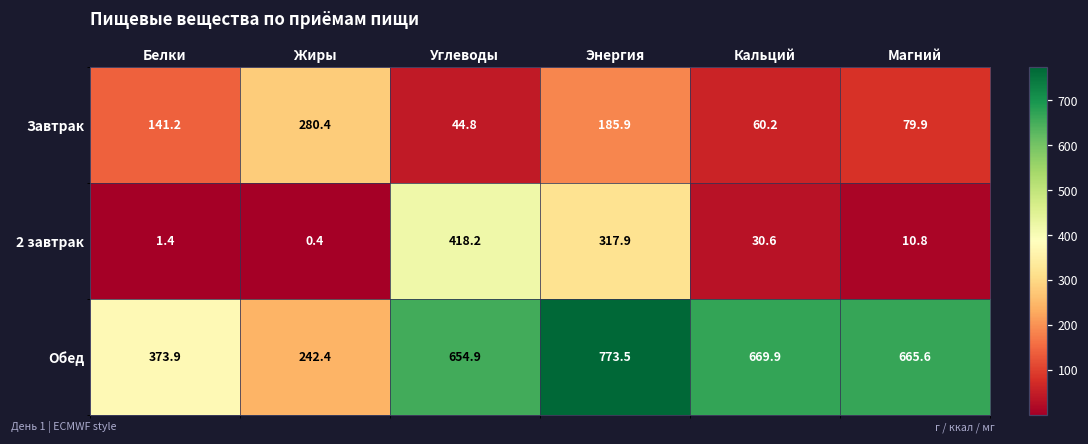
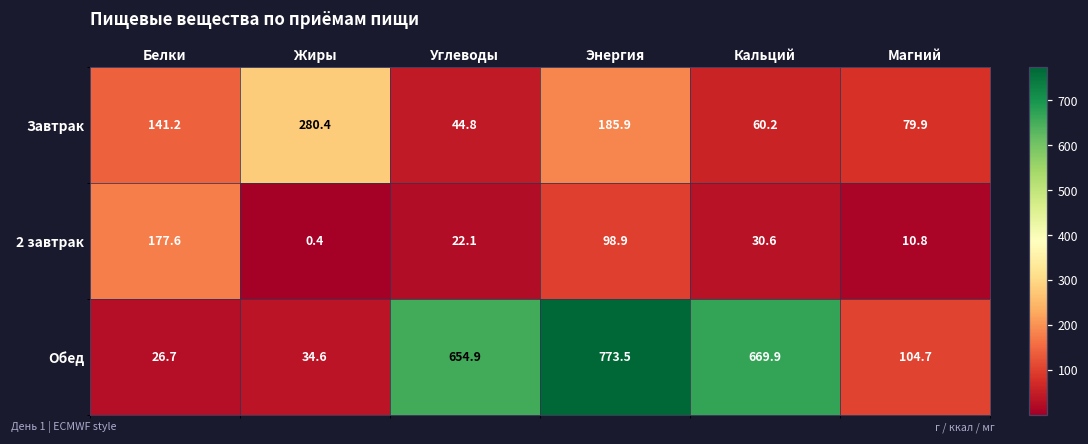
  {
    "Завтрак": {
      "Белки": 141.2,
      "Жиры": 280.4,
      "Углеводы": 44.8,
      "Энергия": 185.9,
      "Кальций": 60.2,
      "Магний": 79.9
    },
    "2 завтрак": {
-     "Белки": 1.4,
+     "Белки": 177.6,
      "Жиры": 0.4,
-     "Углеводы": 418.2,
-     "Энергия": 317.9,
+     "Углеводы": 22.1,
+     "Энергия": 98.9,
      "Кальций": 30.6,
      "Магний": 10.8
    },
    "Обед": {
-     "Белки": 373.9,
-     "Жиры": 242.4,
+     "Белки": 26.7,
+     "Жиры": 34.6,
      "Углеводы": 654.9,
      "Энергия": 773.5,
      "Кальций": 669.9,
-     "Магний": 665.6
+     "Магний": 104.7
    }
  }
